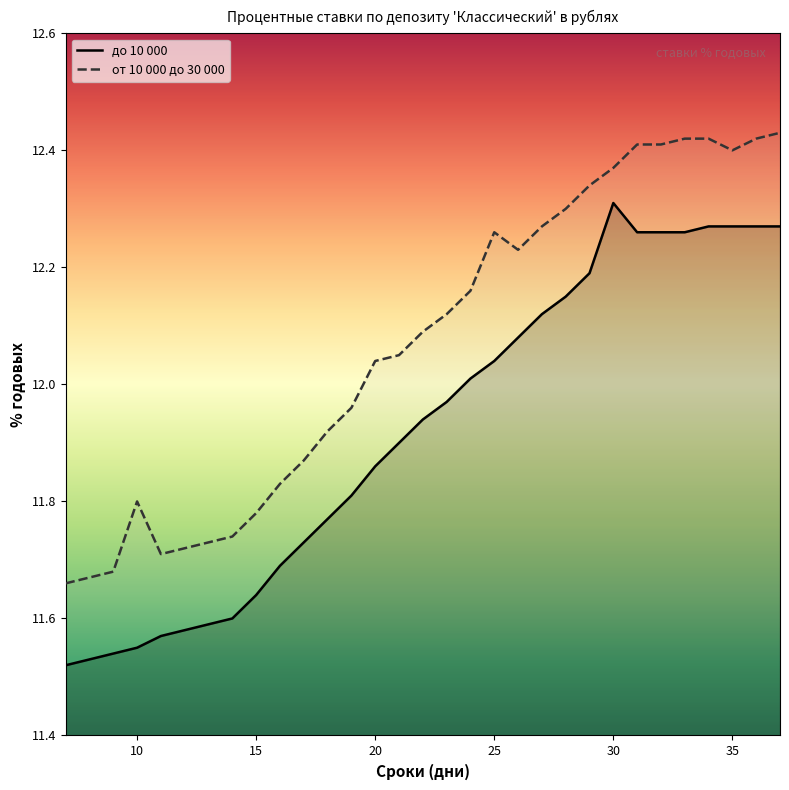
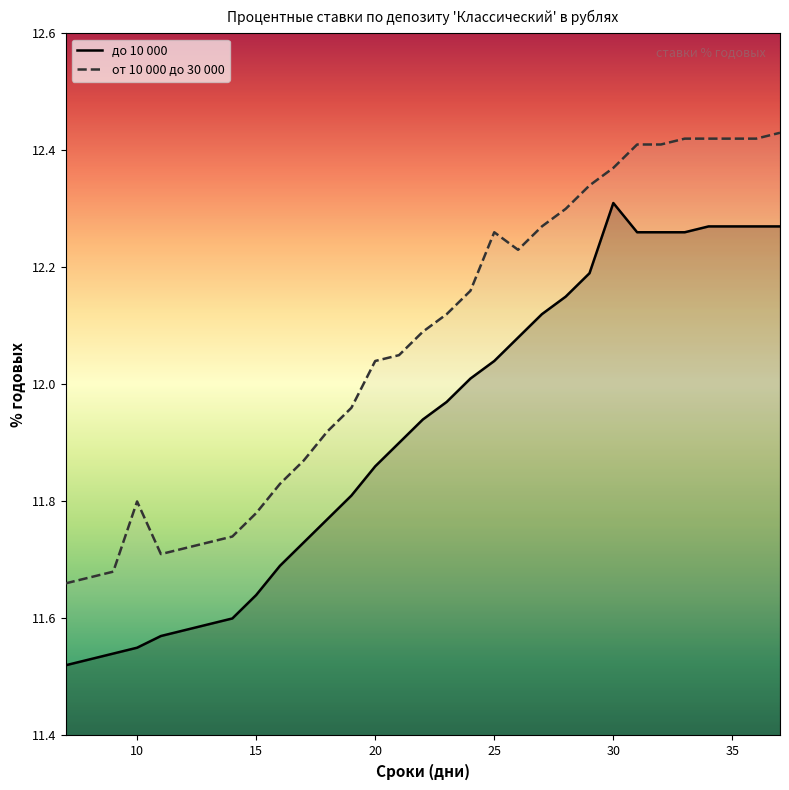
  {
    "до 10 000": {
      "10": 11.55,
      "15": 11.64,
      "20": 11.86,
      "25": 12.04,
      "30": 12.31,
      "35": 12.27
    },
    "от 10 000 до 30 000": {
      "10": 11.80,
      "15": 11.78,
      "20": 12.04,
      "25": 12.26,
      "30": 12.37,
-     "35": 12.40
+     "35": 12.42
    }
  }
